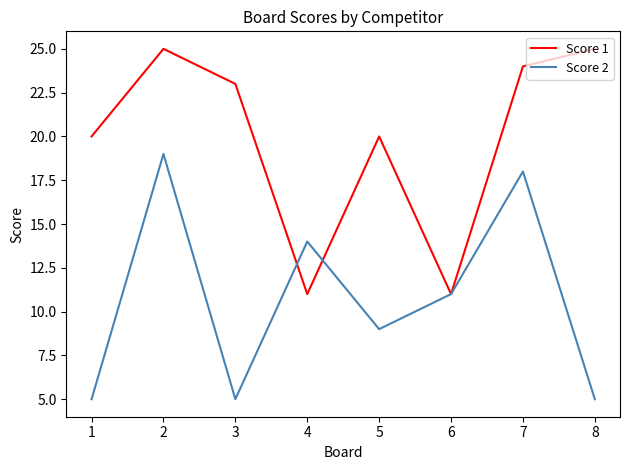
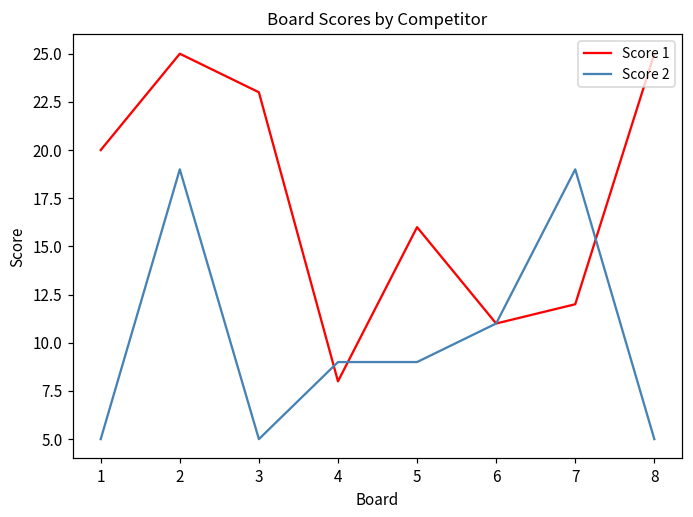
  {
    "Score 1": {
      "1": 20,
      "2": 25,
      "3": 23,
-     "4": 11,
-     "5": 20,
-     "7": 24
+     "4": 8,
+     "5": 16,
+     "7": 12
    },
    "Score 2": {
      "1": 5,
      "2": 19,
      "3": 5,
-     "4": 14,
+     "4": 9,
      "5": 9,
-     "7": 18,
+     "7": 19,
      "8": 5
    }
  }
